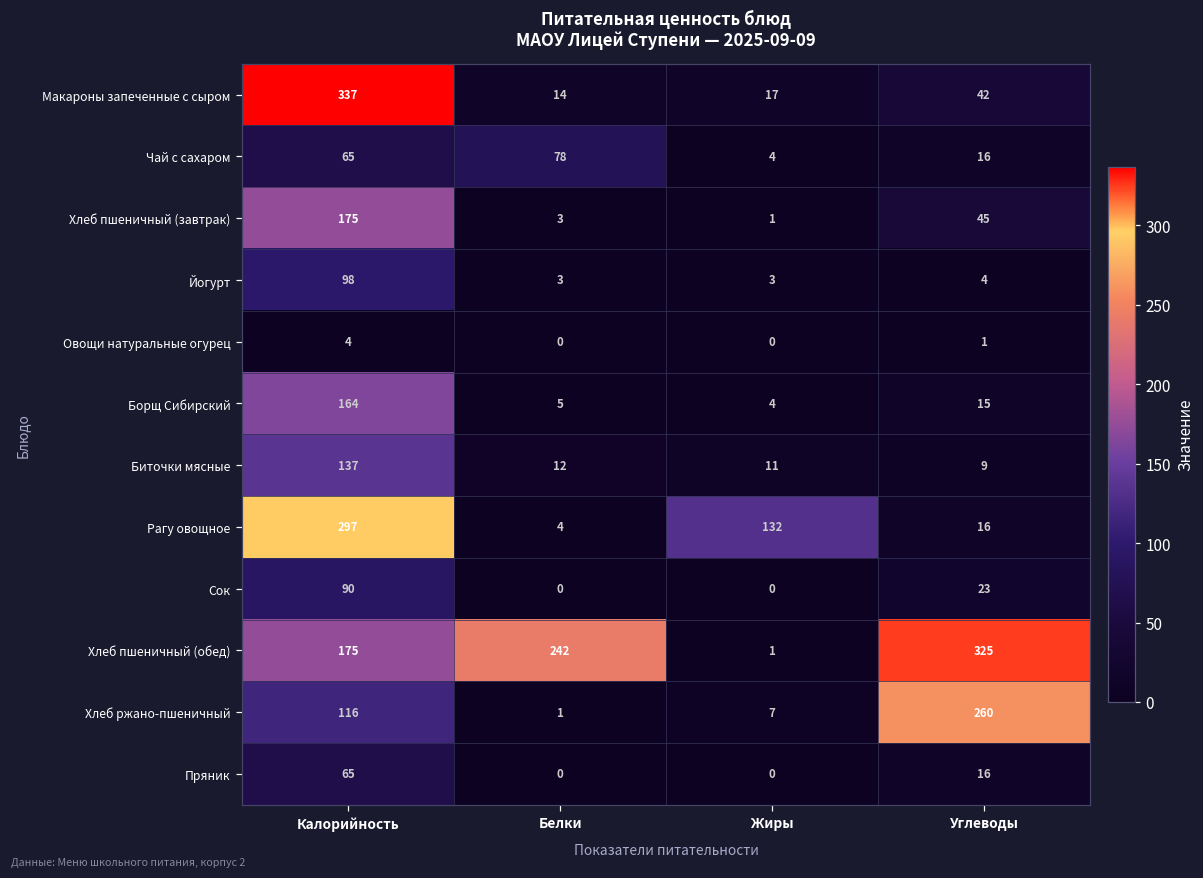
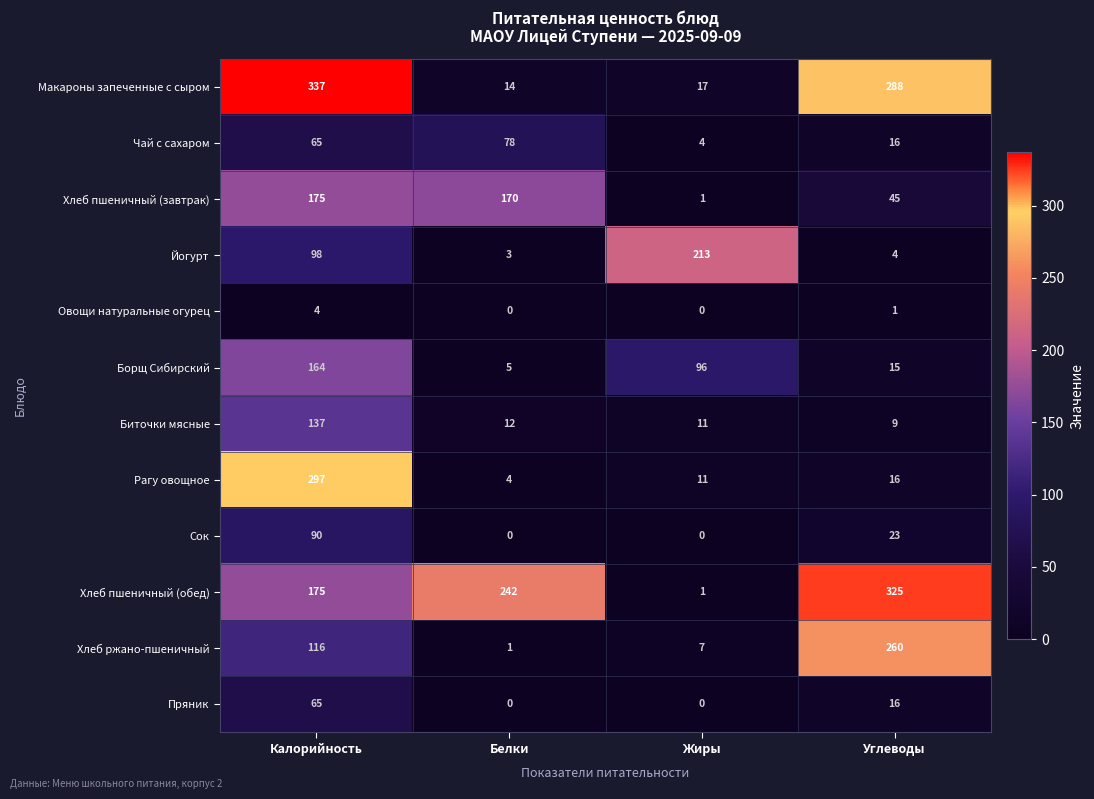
  {
    "Макароны запеченные с сыром": {
      "Калорийность": 337,
      "Белки": 14,
      "Жиры": 17,
-     "Углеводы": 42
+     "Углеводы": 288
    },
    "Чай с сахаром": {
      "Калорийность": 65,
      "Белки": 78,
      "Жиры": 4,
      "Углеводы": 16
    },
    "Хлеб пшеничный (завтрак)": {
      "Калорийность": 175,
-     "Белки": 3,
+     "Белки": 170,
      "Жиры": 1,
      "Углеводы": 45
    },
    "Йогурт": {
      "Калорийность": 98,
      "Белки": 3,
-     "Жиры": 3,
+     "Жиры": 213,
      "Углеводы": 4
    },
    "Овощи натуральные огурец": {
      "Калорийность": 4,
      "Белки": 0,
      "Жиры": 0,
      "Углеводы": 1
    },
    "Борщ Сибирский": {
      "Калорийность": 164,
      "Белки": 5,
-     "Жиры": 4,
+     "Жиры": 96,
      "Углеводы": 15
    },
    "Биточки мясные": {
      "Калорийность": 137,
      "Белки": 12,
      "Жиры": 11,
      "Углеводы": 9
    },
    "Рагу овощное": {
      "Калорийность": 297,
      "Белки": 4,
-     "Жиры": 132,
+     "Жиры": 11,
      "Углеводы": 16
    },
    "Сок": {
      "Калорийность": 90,
      "Белки": 0,
      "Жиры": 0,
      "Углеводы": 23
    },
    "Хлеб пшеничный (обед)": {
      "Калорийность": 175,
      "Белки": 242,
      "Жиры": 1,
      "Углеводы": 325
    },
    "Хлеб ржано-пшеничный": {
      "Калорийность": 116,
      "Белки": 1,
      "Жиры": 7,
      "Углеводы": 260
    },
    "Пряник": {
      "Калорийность": 65,
      "Белки": 0,
      "Жиры": 0,
      "Углеводы": 16
    }
  }
